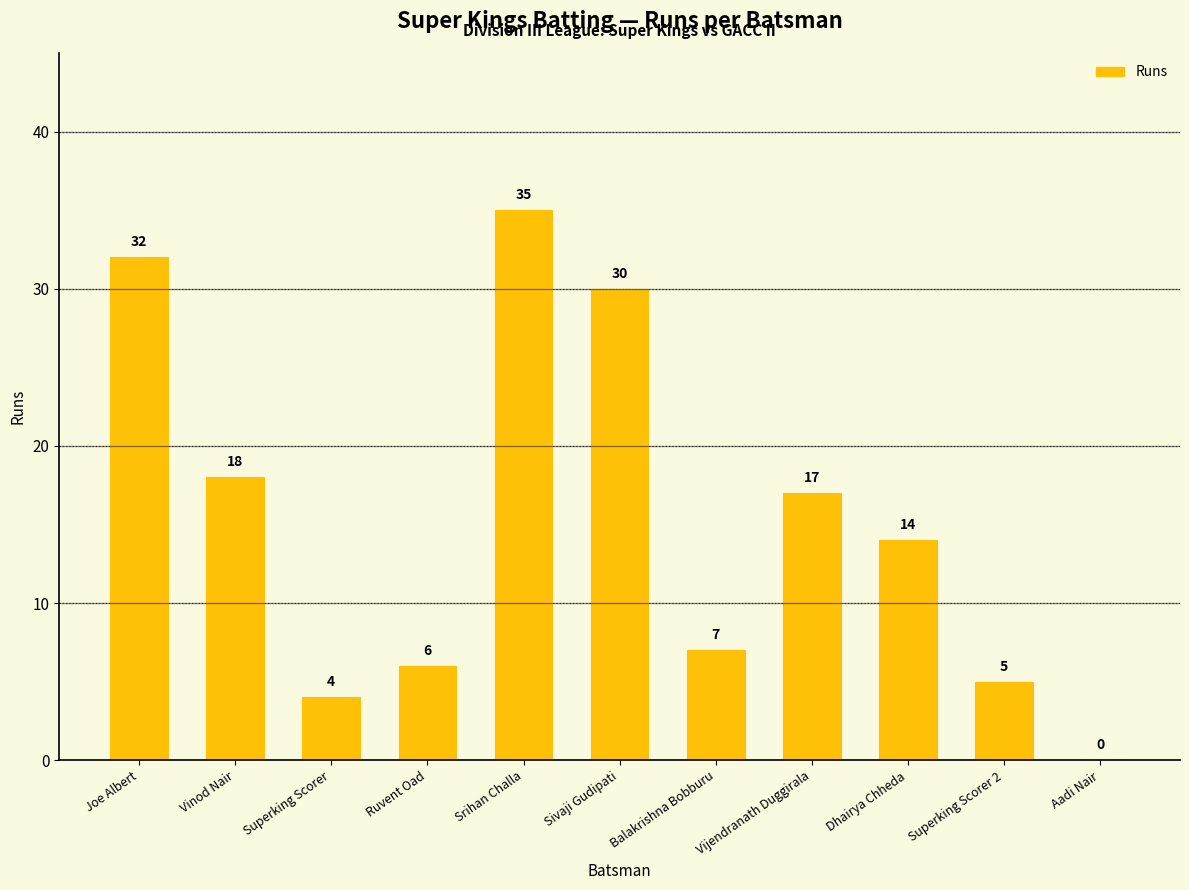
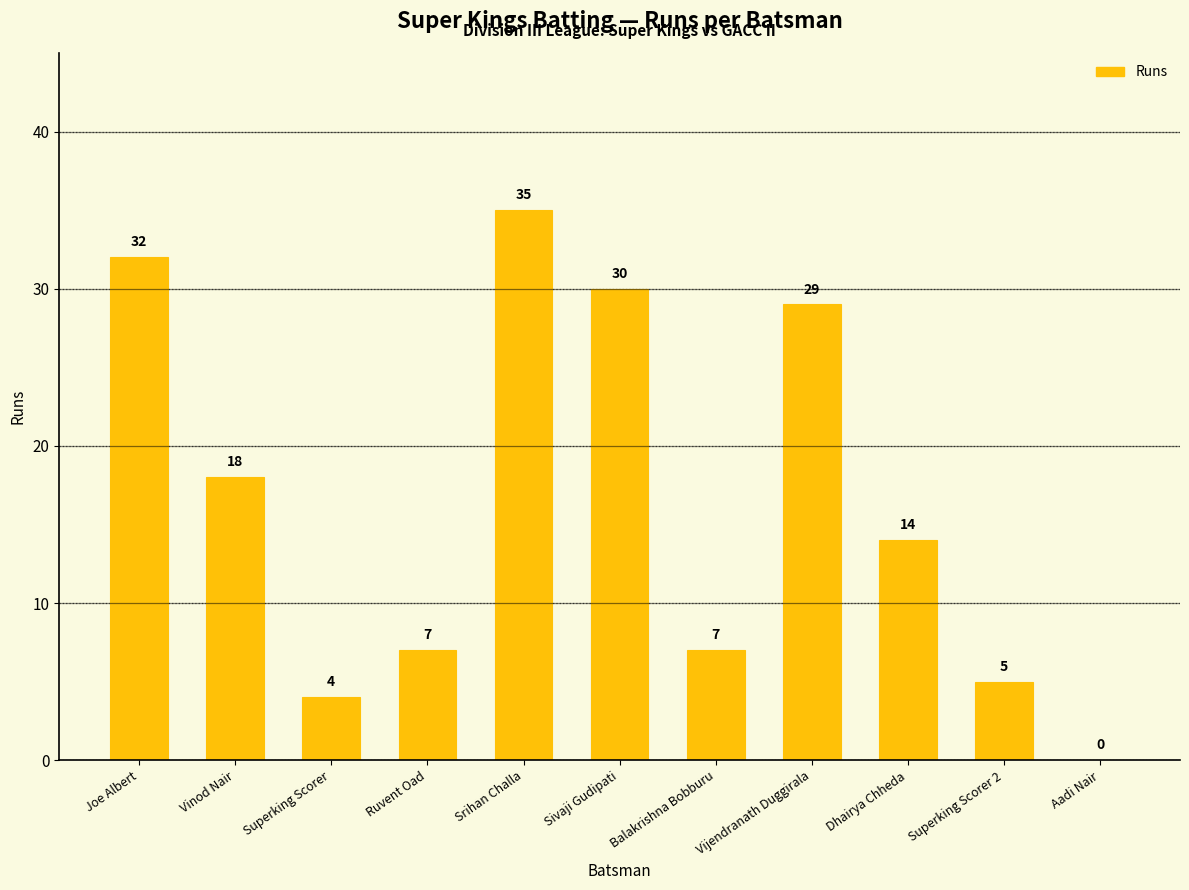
  {
    "Joe Albert": 32,
    "Vinod Nair": 18,
    "Superking Scorer": 4,
-   "Ruvent Oad": 6,
+   "Ruvent Oad": 7,
    "Srihan Challa": 35,
    "Sivaji Gudipati": 30,
    "Balakrishna Bobburu": 7,
-   "Vijendranath Duggirala": 17,
+   "Vijendranath Duggirala": 29,
    "Dhairya Chheda": 14,
    "Superking Scorer 2": 5,
    "Aadi Nair": 0
  }
